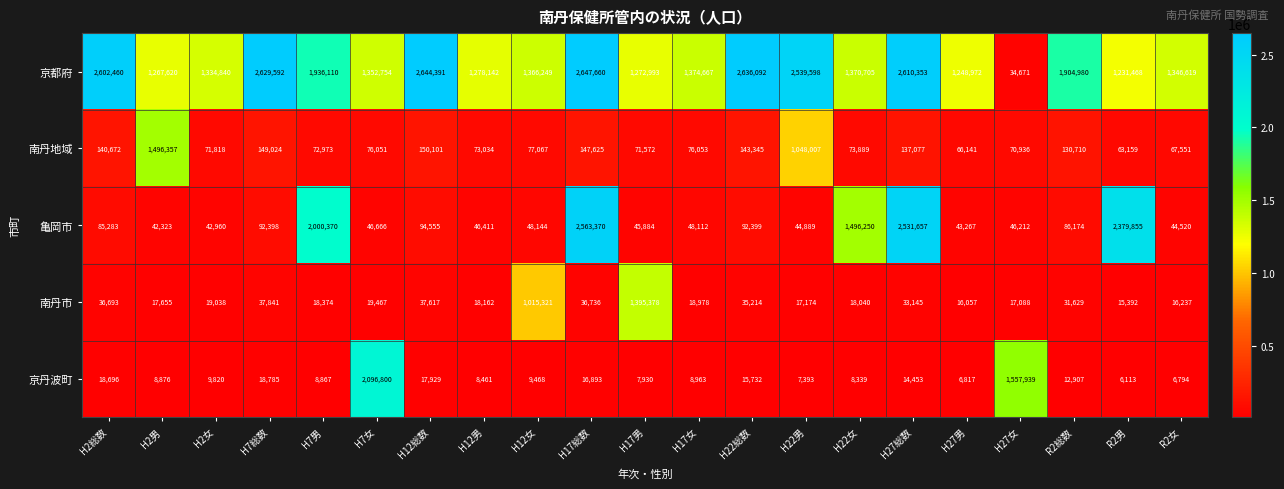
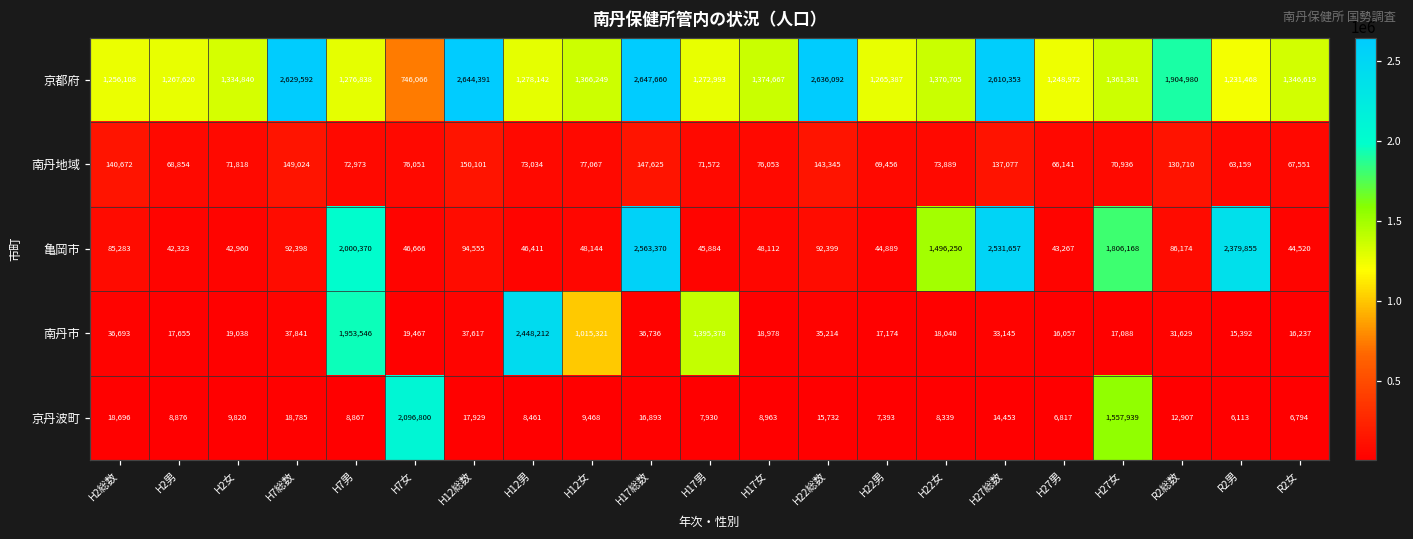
  {
    "京都府": {
-     "H2総数": "2,602,460",
+     "H2総数": "1,256,108",
      "H2男": "1,267,620",
      "H2女": "1,334,840",
      "H7総数": "2,629,592",
-     "H7男": "1,936,110",
-     "H7女": "1,352,754",
+     "H7男": "1,276,838",
+     "H7女": "746,066",
      "H12総数": "2,644,391",
      "H12男": "1,278,142",
      "H12女": "1,366,249",
      "H17総数": "2,647,660",
      "H17男": "1,272,993",
      "H17女": "1,374,667",
      "H22総数": "2,636,092",
-     "H22男": "2,539,598",
+     "H22男": "1,265,387",
      "H22女": "1,370,705",
      "H27総数": "2,610,353",
      "H27男": "1,248,972",
-     "H27女": "34,671",
+     "H27女": "1,361,381",
      "R2総数": "1,904,980",
      "R2男": "1,231,468",
      "R2女": "1,346,619"
    },
    "南丹地域": {
      "H2総数": "140,672",
-     "H2男": "1,496,357",
+     "H2男": "68,854",
      "H2女": "71,818",
      "H7総数": "149,024",
      "H7男": "72,973",
      "H7女": "76,051",
      "H12総数": "150,101",
      "H12男": "73,034",
      "H12女": "77,067",
      "H17総数": "147,625",
      "H17男": "71,572",
      "H17女": "76,053",
      "H22総数": "143,345",
-     "H22男": "1,048,007",
+     "H22男": "69,456",
      "H22女": "73,889",
      "H27総数": "137,077",
      "H27男": "66,141",
      "H27女": "70,936",
      "R2総数": "130,710",
      "R2男": "63,159",
      "R2女": "67,551"
    },
    "亀岡市": {
      "H2総数": "85,283",
      "H2男": "42,323",
      "H2女": "42,960",
      "H7総数": "92,398",
      "H7男": "2,000,370",
      "H7女": "46,666",
      "H12総数": "94,555",
      "H12男": "46,411",
      "H12女": "48,144",
      "H17総数": "2,563,370",
      "H17男": "45,884",
      "H17女": "48,112",
      "H22総数": "92,399",
      "H22男": "44,889",
      "H22女": "1,496,250",
      "H27総数": "2,531,657",
      "H27男": "43,267",
-     "H27女": "46,212",
+     "H27女": "1,806,168",
      "R2総数": "86,174",
      "R2男": "2,379,855",
      "R2女": "44,520"
    },
    "南丹市": {
      "H2総数": "36,693",
      "H2男": "17,655",
      "H2女": "19,038",
      "H7総数": "37,841",
-     "H7男": "18,374",
+     "H7男": "1,953,546",
      "H7女": "19,467",
      "H12総数": "37,617",
-     "H12男": "18,162",
+     "H12男": "2,448,212",
      "H12女": "1,015,321",
      "H17総数": "36,736",
      "H17男": "1,395,378",
      "H17女": "18,978",
      "H22総数": "35,214",
      "H22男": "17,174",
      "H22女": "18,040",
      "H27総数": "33,145",
      "H27男": "16,057",
      "H27女": "17,088",
      "R2総数": "31,629",
      "R2男": "15,392",
      "R2女": "16,237"
    },
    "京丹波町": {
      "H2総数": "18,696",
      "H2男": "8,876",
      "H2女": "9,820",
      "H7総数": "18,785",
      "H7男": "8,867",
      "H7女": "2,096,800",
      "H12総数": "17,929",
      "H12男": "8,461",
      "H12女": "9,468",
      "H17総数": "16,893",
      "H17男": "7,930",
      "H17女": "8,963",
      "H22総数": "15,732",
      "H22男": "7,393",
      "H22女": "8,339",
      "H27総数": "14,453",
      "H27男": "6,817",
      "H27女": "1,557,939",
      "R2総数": "12,907",
      "R2男": "6,113",
      "R2女": "6,794"
    }
  }
